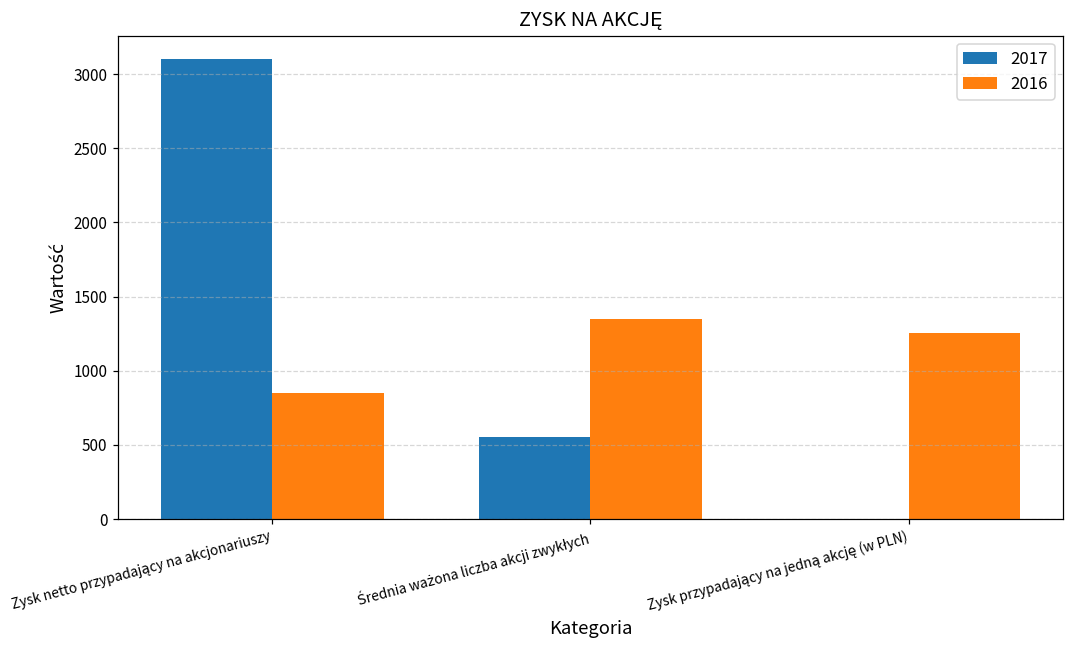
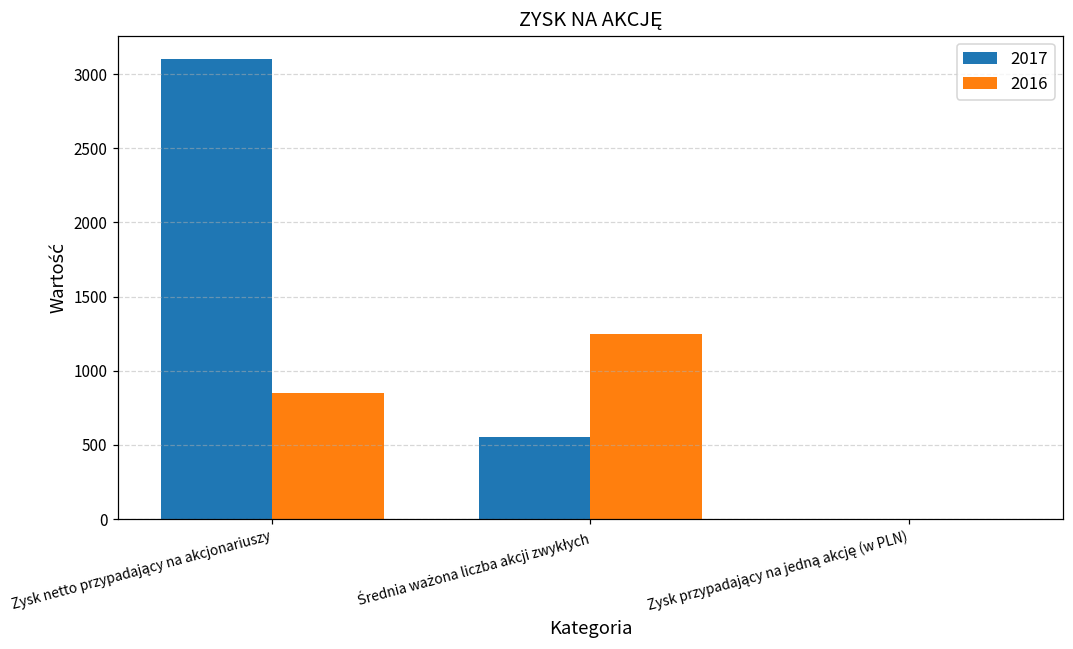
  {
    "2017": {
      "Zysk netto przypadający na akcjonariuszy": 3100,
      "Średnia ważona liczba akcji zwykłych": 550
    },
    "2016": {
      "Zysk netto przypadający na akcjonariuszy": 850,
-     "Średnia ważona liczba akcji zwykłych": 1350,
-     "Zysk przypadający na jedną akcję (w PLN)": 1260
+     "Średnia ważona liczba akcji zwykłych": 1250,
+     "Zysk przypadający na jedną akcję (w PLN)": 0
    }
  }
